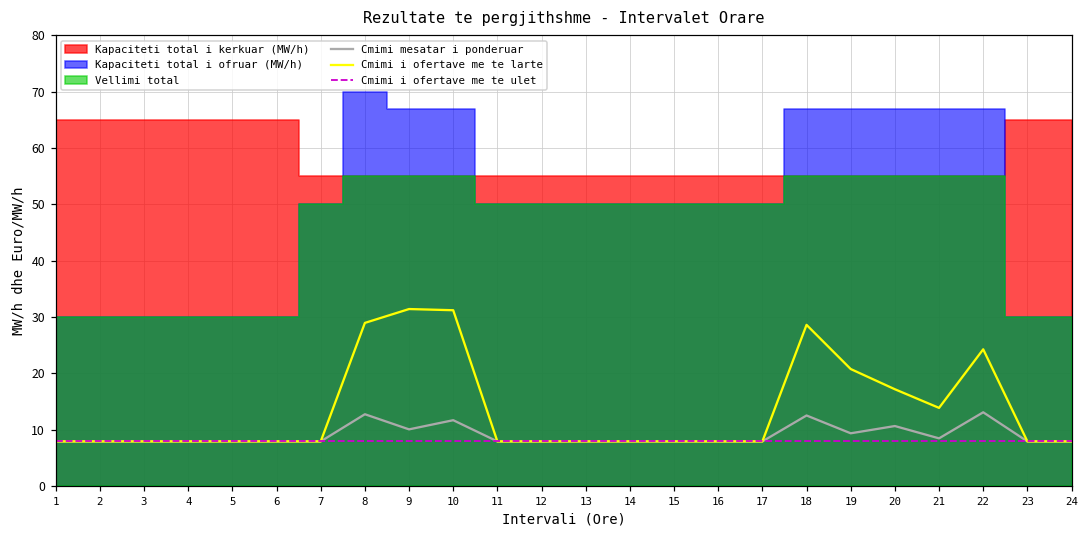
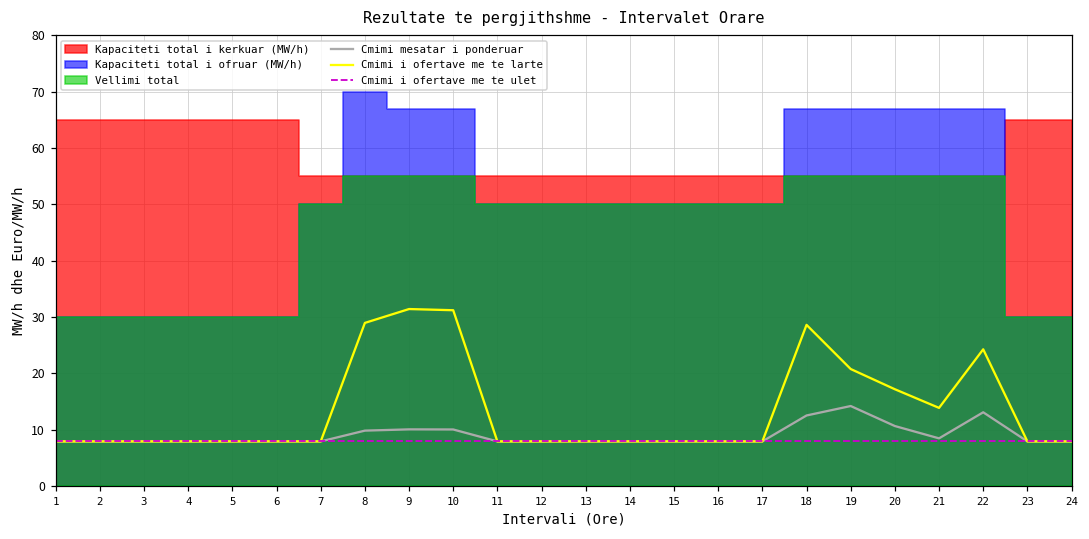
  {
    "Cmimi mesatar i ponderuar": {
-     "8": 13,
+     "8": 10,
      "9": 10,
-     "10": 12,
+     "10": 10,
      "18": 13,
-     "19": 9,
+     "19": 14,
      "20": 11,
      "21": 8,
      "22": 13
    },
    "Cmimi i ofertave me te larte": {
      "8": 29,
      "9": 31,
      "10": 31,
      "18": 29,
      "19": 21,
      "20": 17,
      "21": 14,
      "22": 24
    },
    "Cmimi i ofertave me te ulet": {
      "8": 8,
      "9": 8,
      "10": 8,
      "18": 8,
      "19": 8,
      "20": 8,
      "21": 8,
      "22": 8
    }
  }
